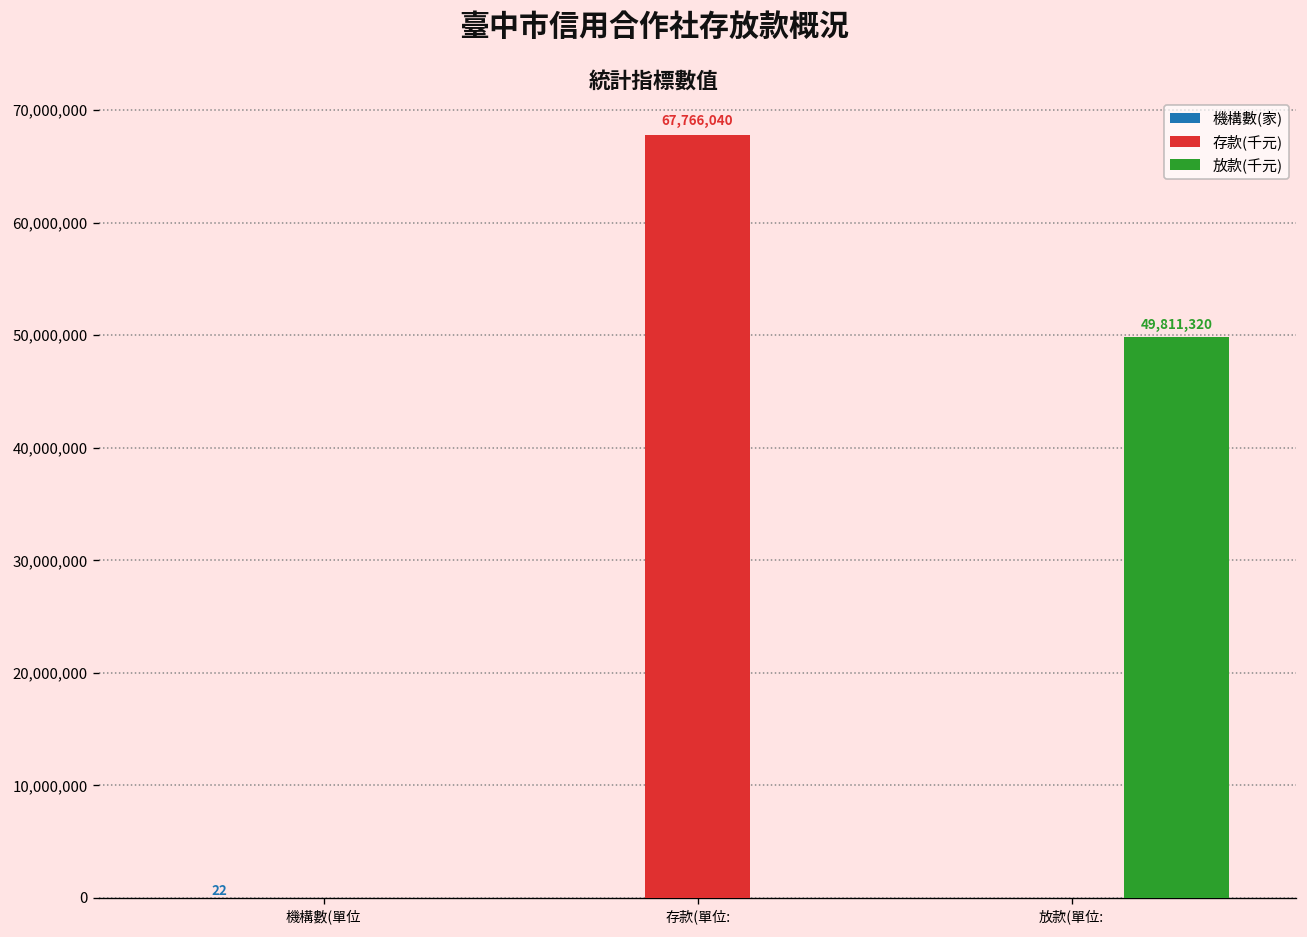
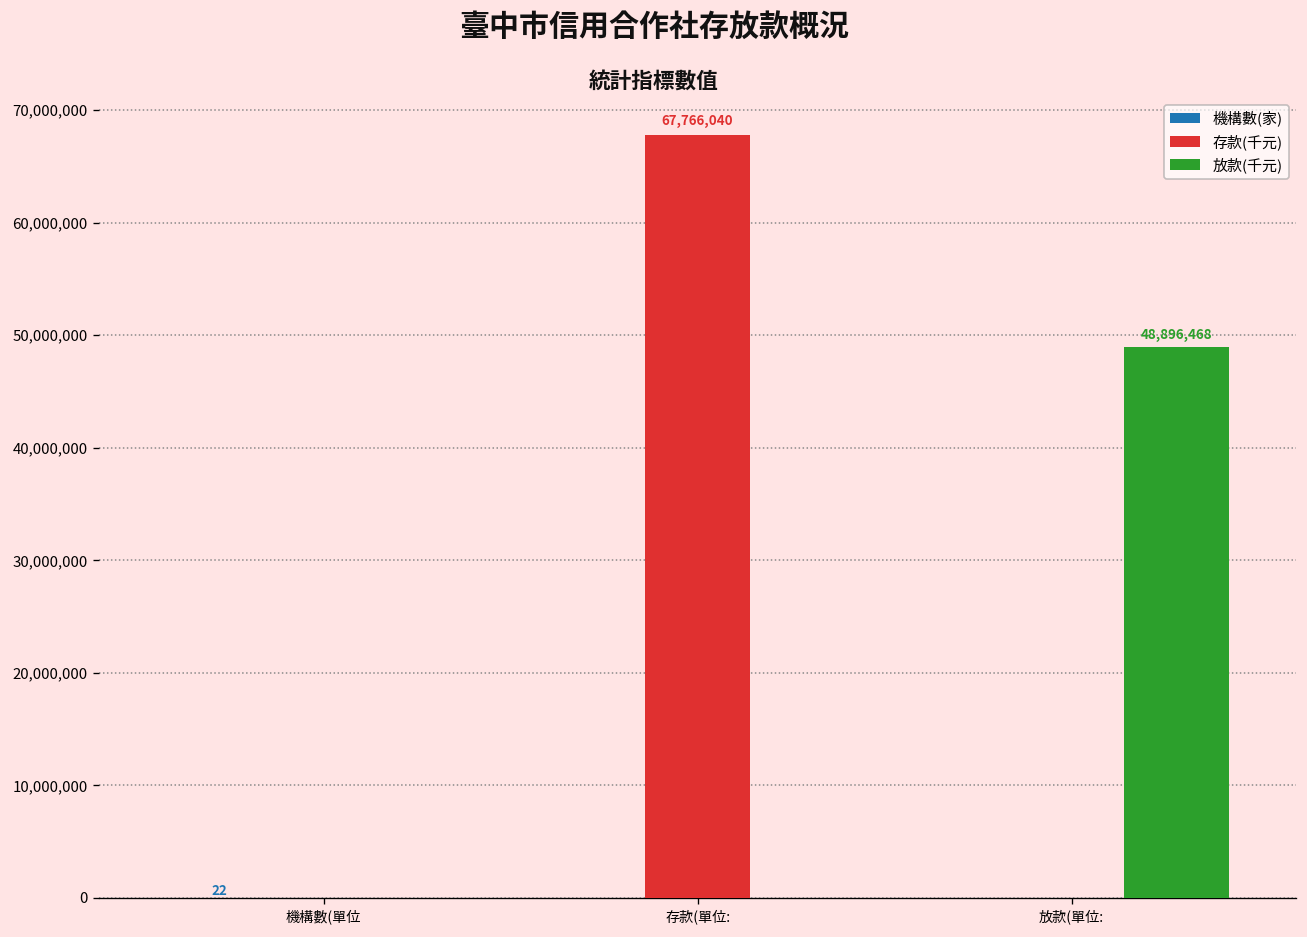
  {
    "機構數(家)": {
      "機構數(單位": "22"
    },
    "存款(千元)": {
      "存款(單位:": "67,766,040"
    },
    "放款(千元)": {
-     "放款(單位:": "49,811,320"
+     "放款(單位:": "48,896,468"
    }
  }
